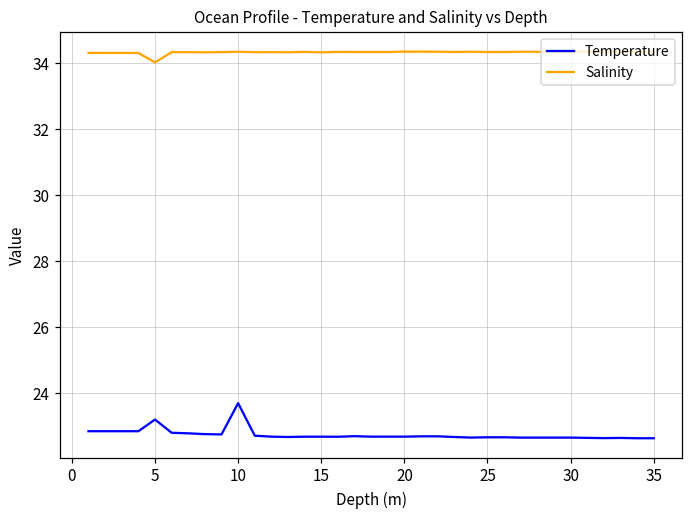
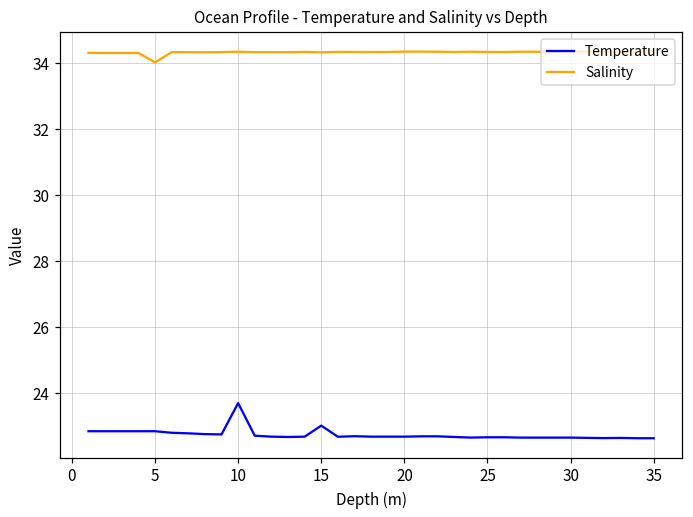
  {
    "Temperature": {
-     "5": 23.2,
+     "5": 22.8,
      "10": 23.7,
-     "15": 22.7,
+     "15": 23.0,
      "20": 22.7,
      "25": 22.7,
      "30": 22.6,
      "35": 22.6
    },
    "Salinity": {
      "5": 34.0,
      "10": 34.4,
      "15": 34.3,
      "20": 34.4,
      "25": 34.3
    }
  }
